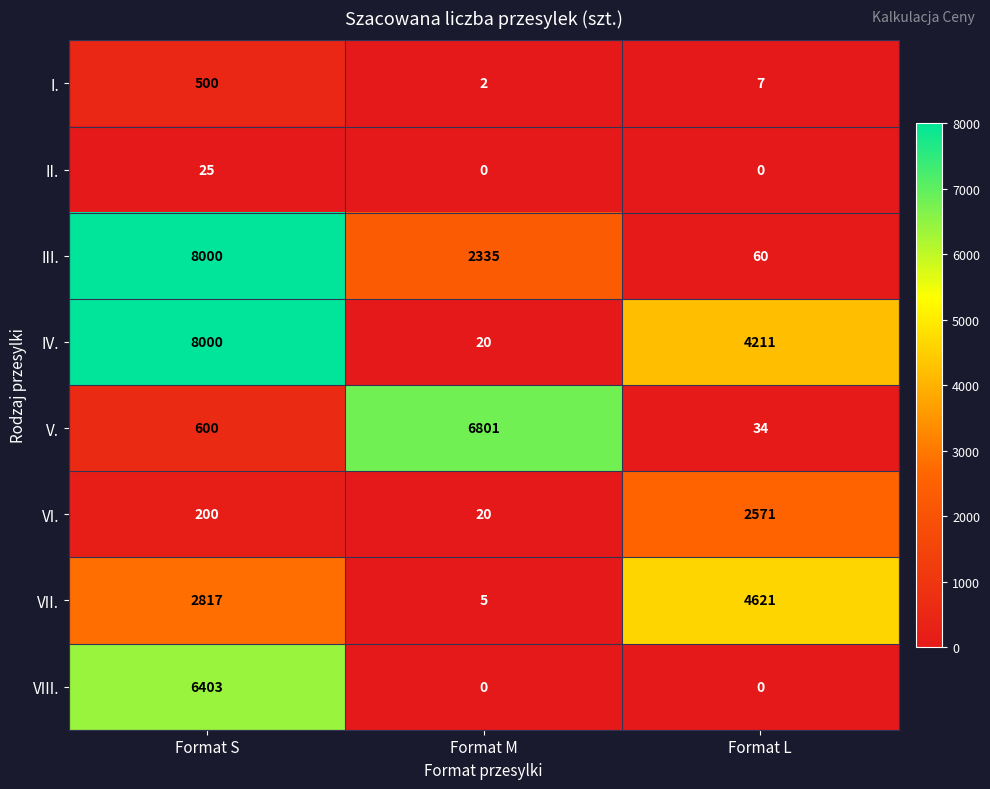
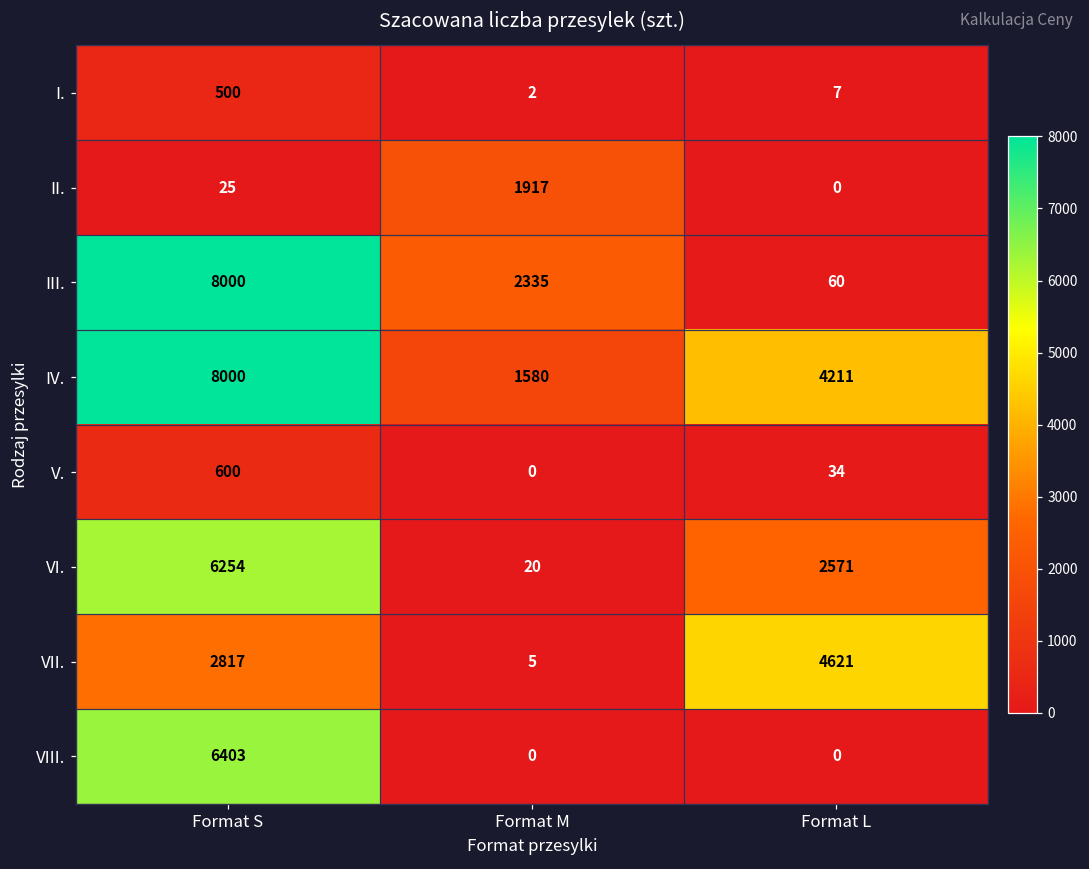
  {
    "I.": {
      "Format S": 500,
      "Format M": 2,
      "Format L": 7
    },
    "II.": {
      "Format S": 25,
-     "Format M": 0,
+     "Format M": 1917,
      "Format L": 0
    },
    "III.": {
      "Format S": 8000,
      "Format M": 2335,
      "Format L": 60
    },
    "IV.": {
      "Format S": 8000,
-     "Format M": 20,
+     "Format M": 1580,
      "Format L": 4211
    },
    "V.": {
      "Format S": 600,
-     "Format M": 6801,
+     "Format M": 0,
      "Format L": 34
    },
    "VI.": {
-     "Format S": 200,
+     "Format S": 6254,
      "Format M": 20,
      "Format L": 2571
    },
    "VII.": {
      "Format S": 2817,
      "Format M": 5,
      "Format L": 4621
    },
    "VIII.": {
      "Format S": 6403,
      "Format M": 0,
      "Format L": 0
    }
  }
